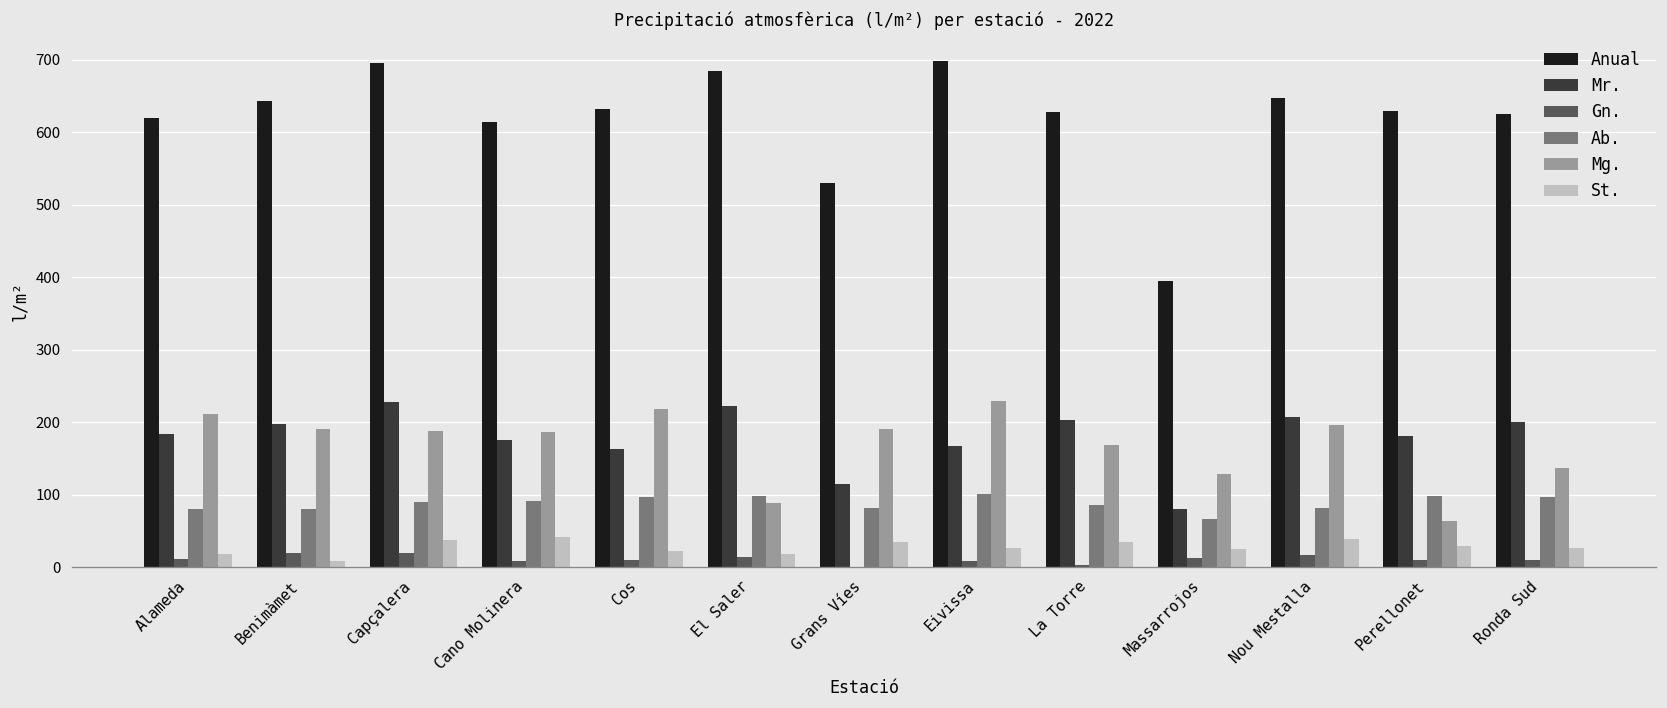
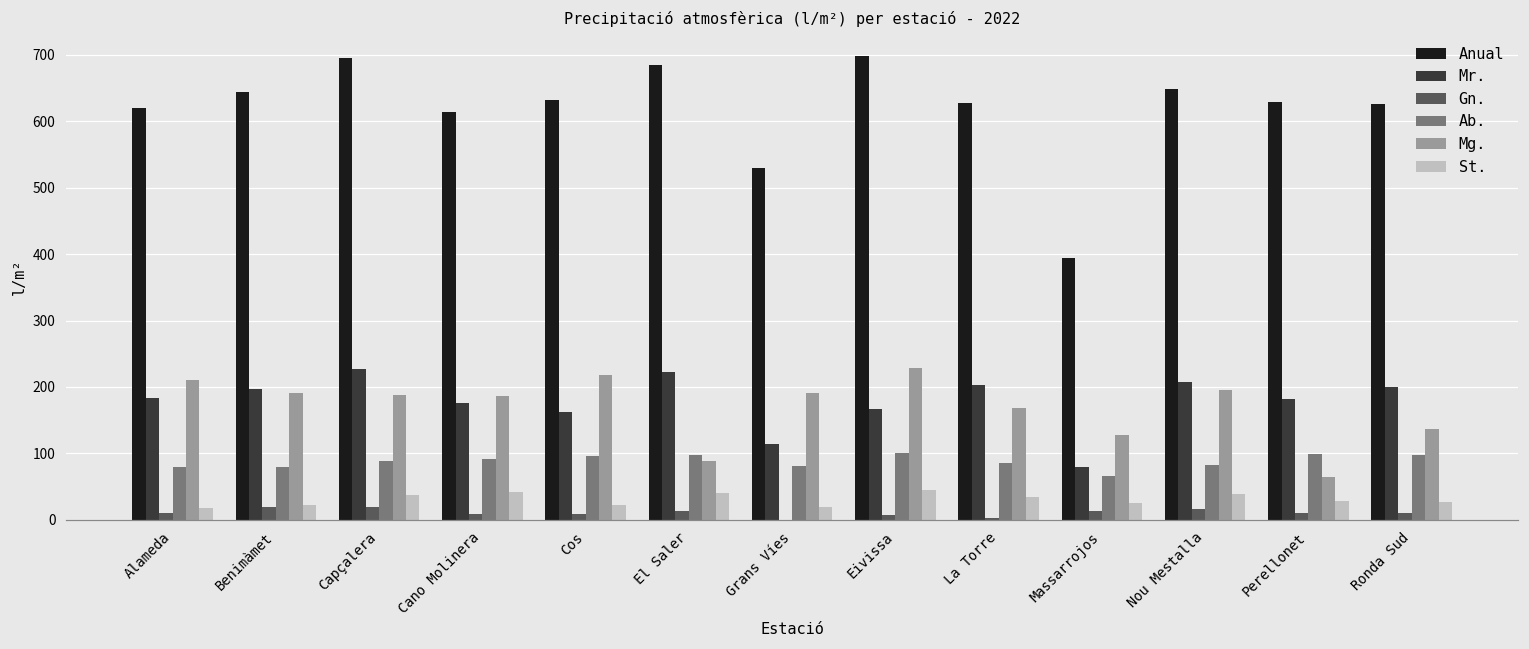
  {
    "St.": {
      "Alameda": 20,
-     "Benimàmet": 10,
+     "Benimàmet": 20,
      "Capçalera": 40,
      "Cano Molinera": 40,
      "Cos": 20,
-     "El Saler": 20,
-     "Grans Víes": 30,
-     "Eivissa": 30,
+     "El Saler": 40,
+     "Grans Víes": 20,
+     "Eivissa": 40,
      "La Torre": 30,
      "Massarrojos": 30,
      "Nou Mestalla": 40,
      "Perellonet": 30,
      "Ronda Sud": 30
    }
  }
